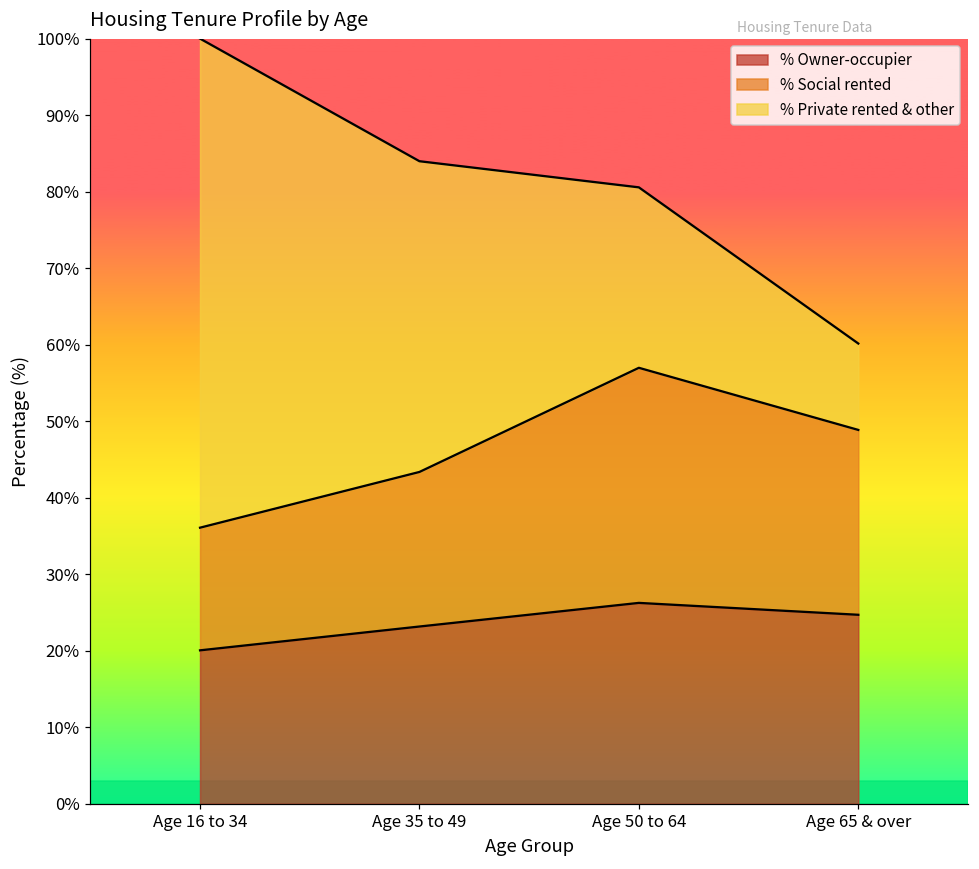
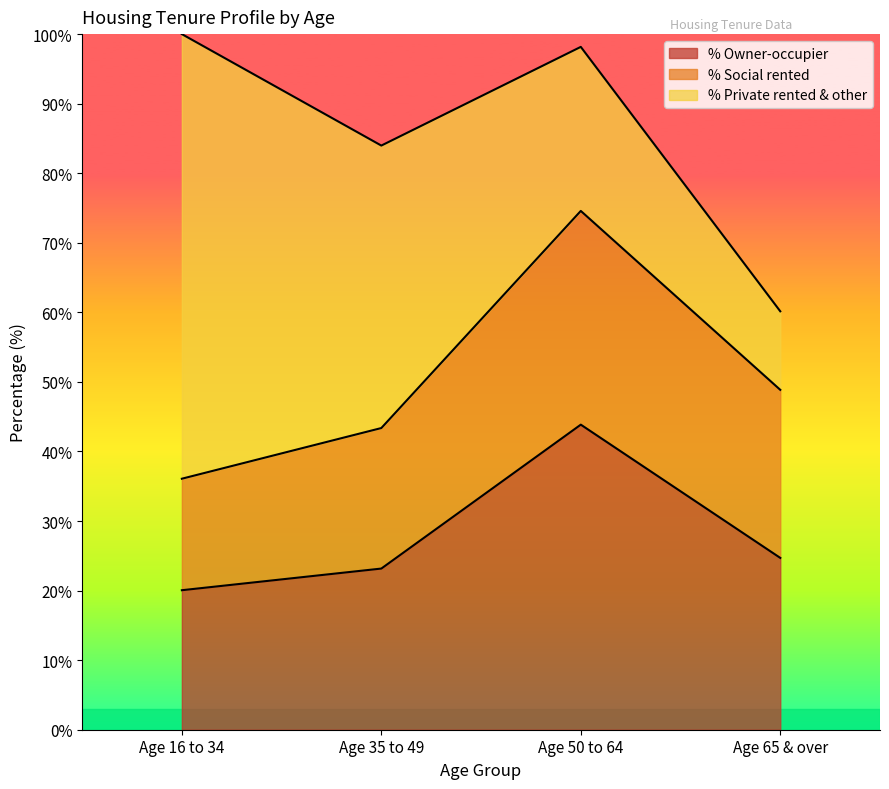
  {
    "% Owner-occupier": {
      "Age 16 to 34": "20%",
      "Age 35 to 49": "23%",
-     "Age 50 to 64": "26%",
+     "Age 50 to 64": "44%",
      "Age 65 & over": "25%"
    },
    "% Social rented": {
      "Age 16 to 34": "16%",
      "Age 35 to 49": "20%",
      "Age 50 to 64": "31%",
      "Age 65 & over": "24%"
    },
    "% Private rented & other": {
      "Age 16 to 34": "64%",
      "Age 35 to 49": "41%",
      "Age 50 to 64": "24%",
      "Age 65 & over": "11%"
    }
  }
